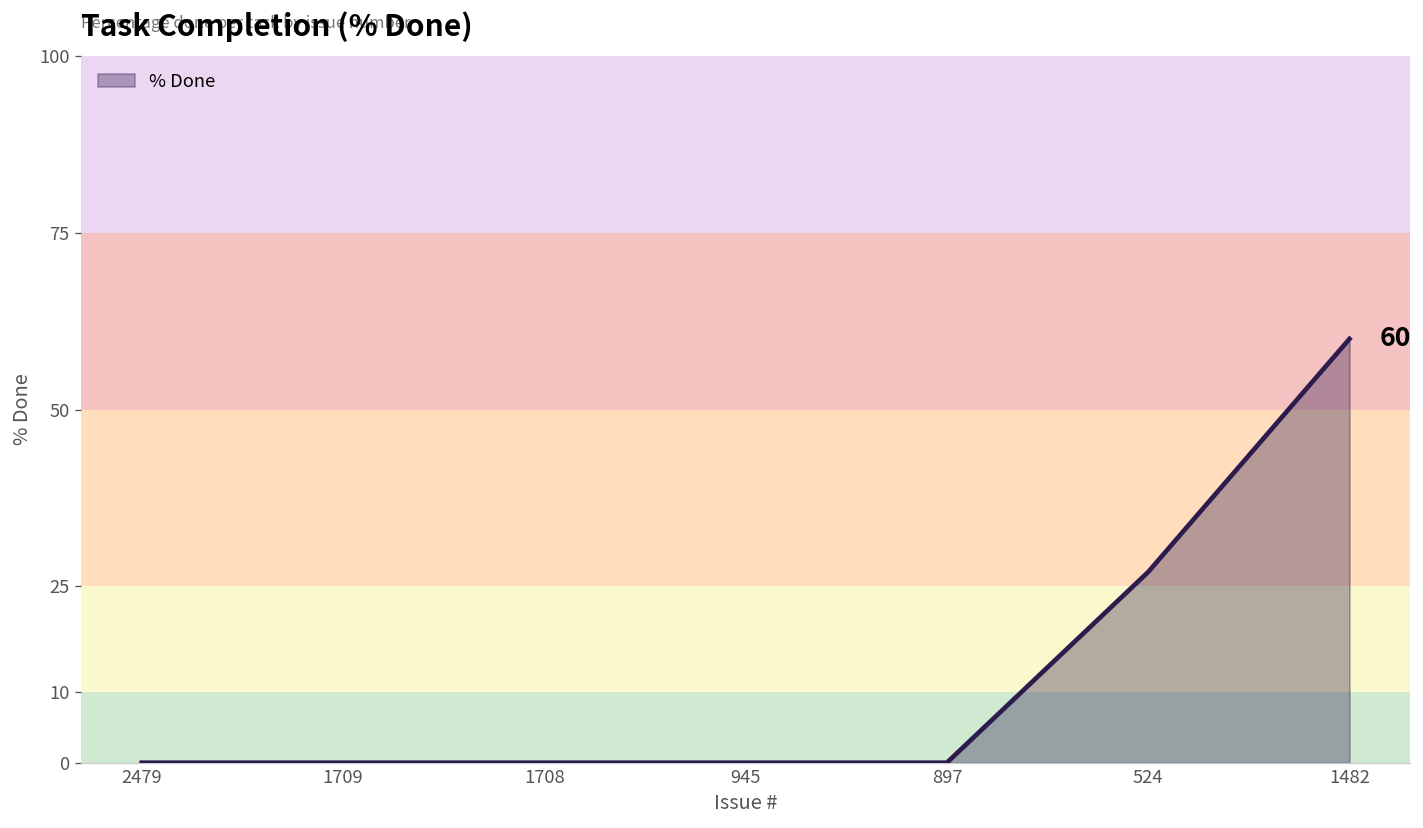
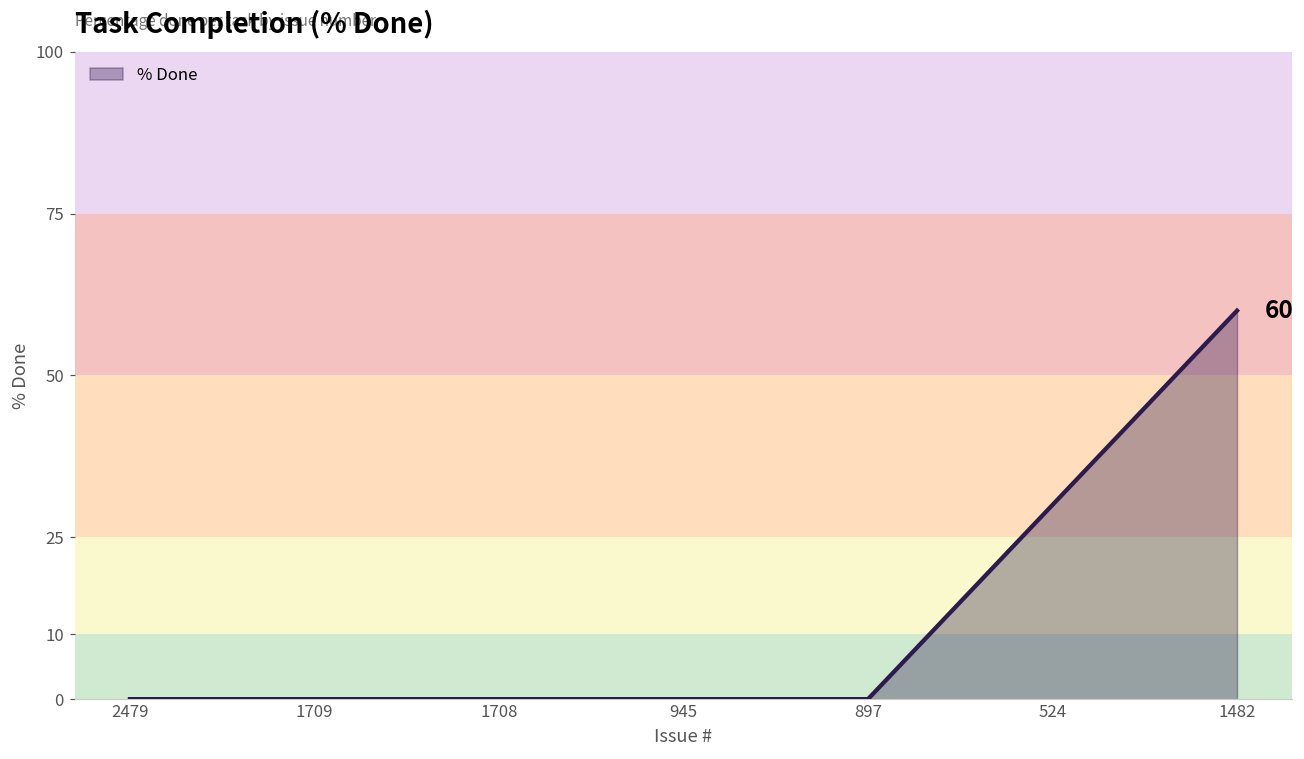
  {
    "2479": 0,
    "1709": 0,
    "1708": 0,
    "945": 0,
    "897": 0,
-   "524": 27
+   "524": 30
  }
